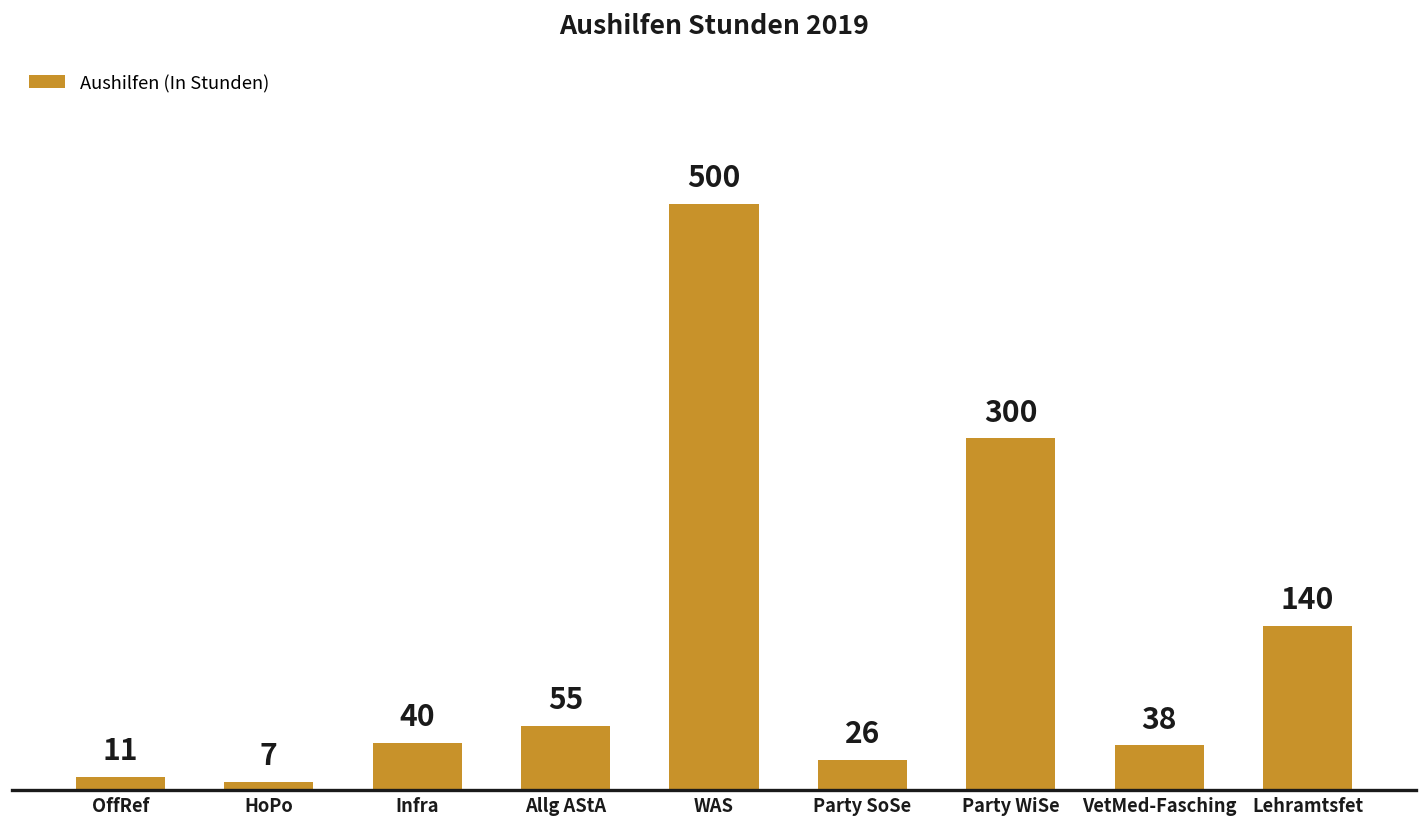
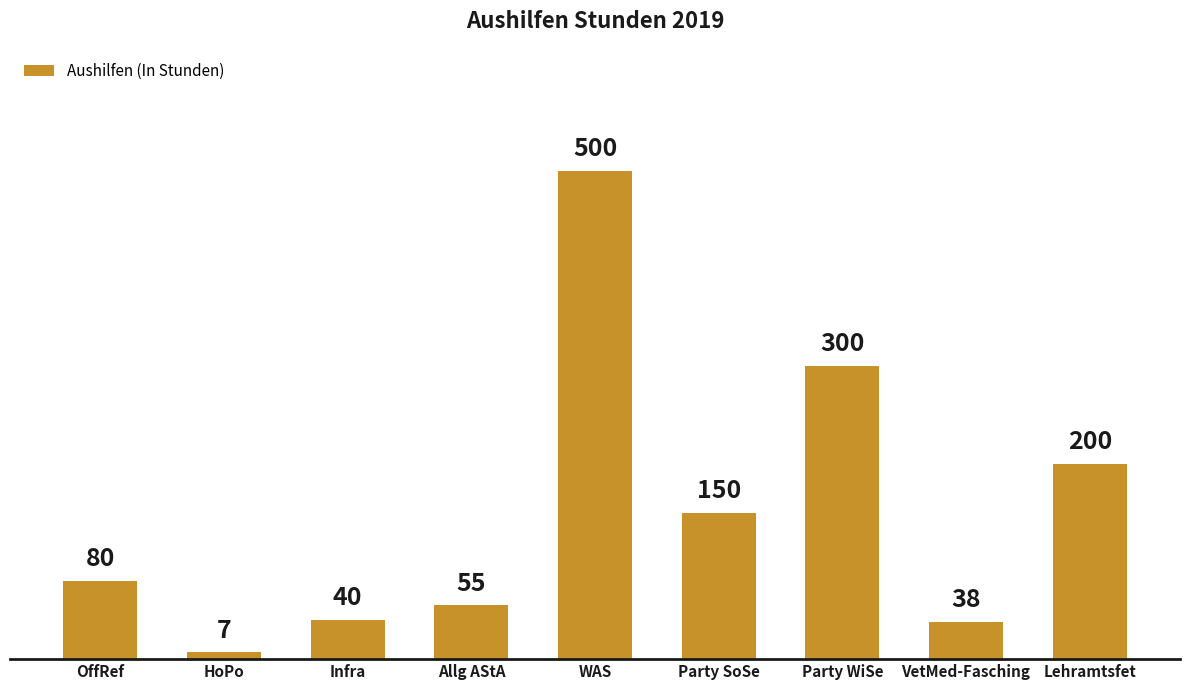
  {
-   "OffRef": 11,
+   "OffRef": 80,
    "HoPo": 7,
    "Infra": 40,
    "Allg AStA": 55,
    "WAS": 500,
-   "Party SoSe": 26,
+   "Party SoSe": 150,
    "Party WiSe": 300,
    "VetMed-Fasching": 38,
-   "Lehramtsfet": 140
+   "Lehramtsfet": 200
  }
